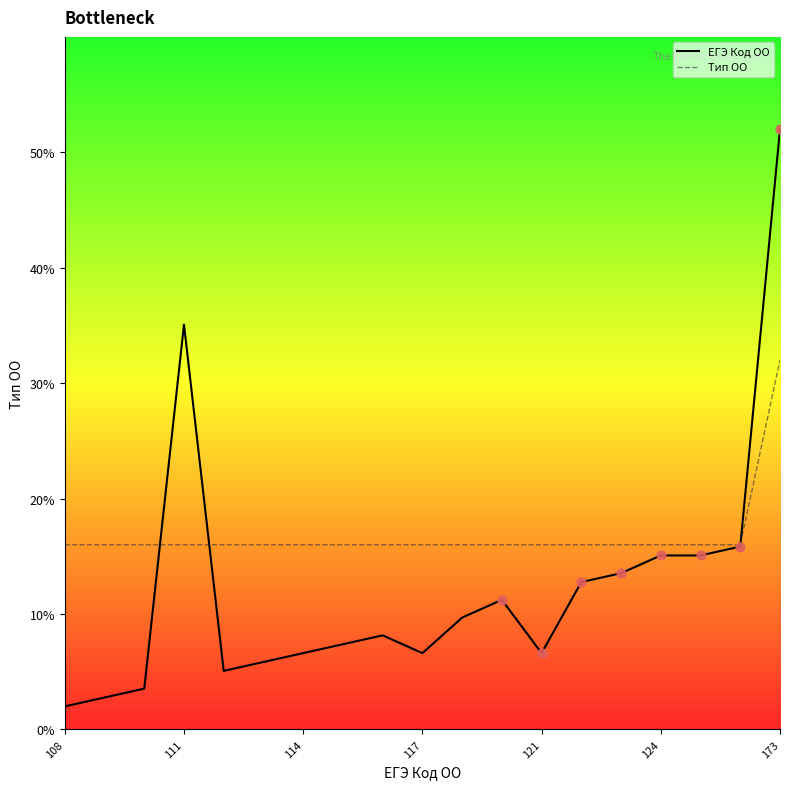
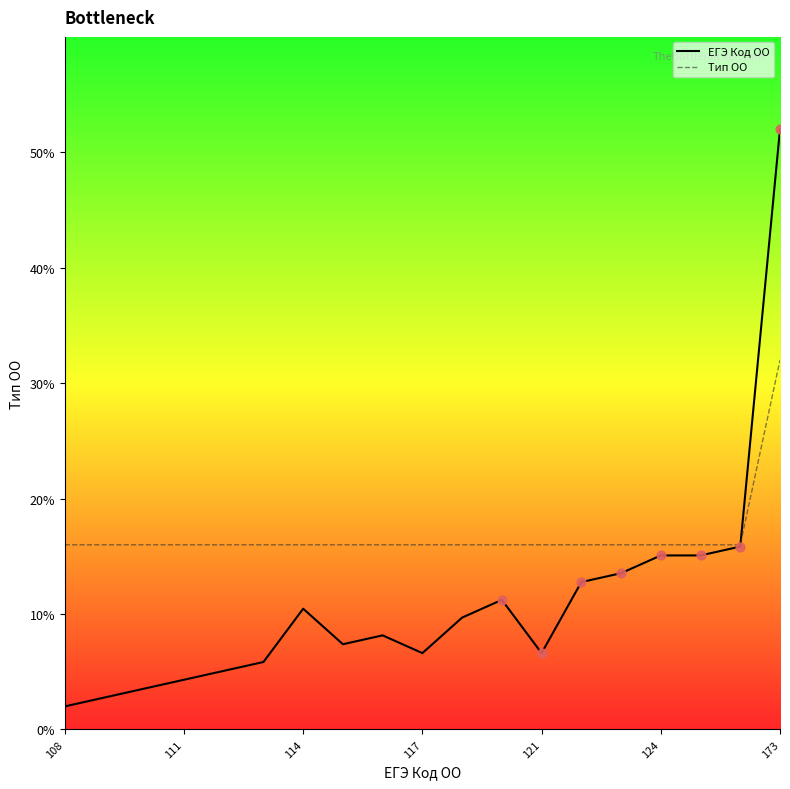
  {
    "ЕГЭ Код ОО": {
      "108": "2.0%",
-     "111": "35.1%",
-     "114": "6.6%",
+     "111": "4.3%",
+     "114": "10.5%",
      "117": "6.6%"
    },
    "Тип ОО": {
      "108": "16.0%",
      "111": "16.0%",
      "114": "16.0%",
      "117": "16.0%",
      "121": "16.0%",
      "124": "16.0%",
      "173": "32.0%"
    }
  }
